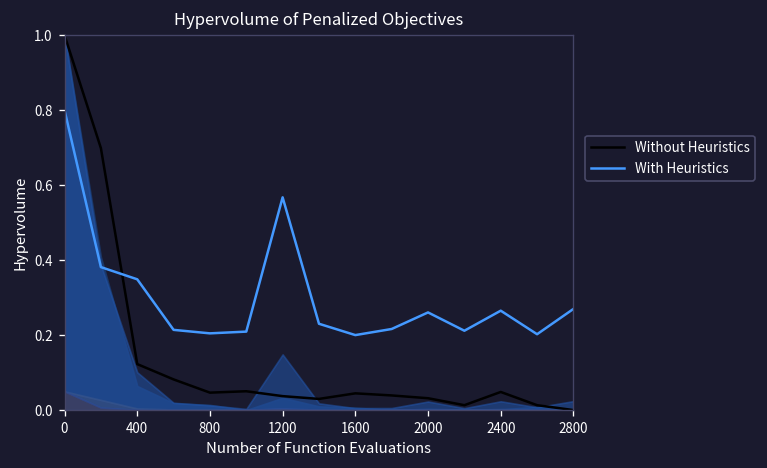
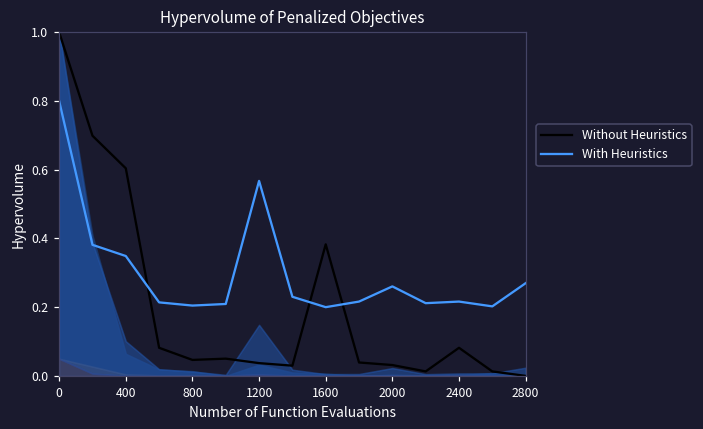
  {
    "Without Heuristics": {
-     "400": 0.12,
+     "400": 0.60,
      "800": 0.05,
-     "1600": 0.04,
+     "1600": 0.38,
      "2000": 0.03,
-     "2400": 0.05
+     "2400": 0.08
    },
    "With Heuristics": {
      "0": 0.80,
      "400": 0.35,
      "800": 0.20,
      "1200": 0.57,
      "1600": 0.20,
      "2000": 0.26,
-     "2400": 0.27,
+     "2400": 0.22,
      "2800": 0.27
    }
  }
